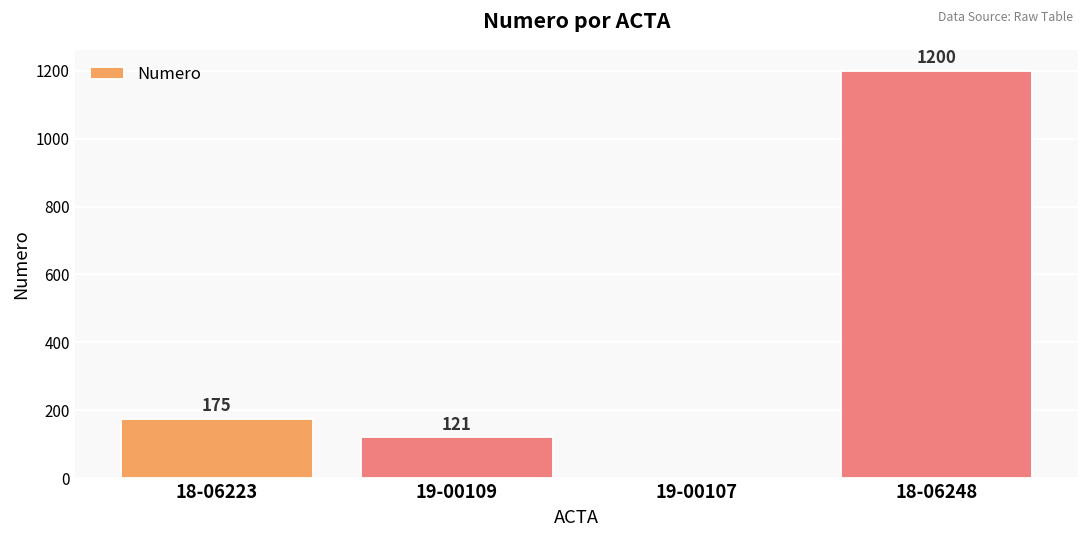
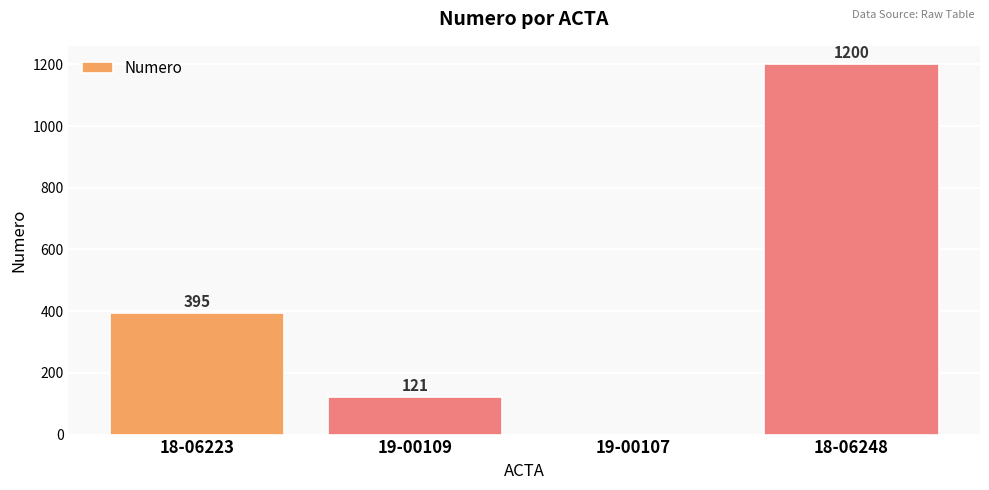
  {
-   "18-06223": 175,
+   "18-06223": 395,
    "19-00109": 121,
    "18-06248": 1200
  }
